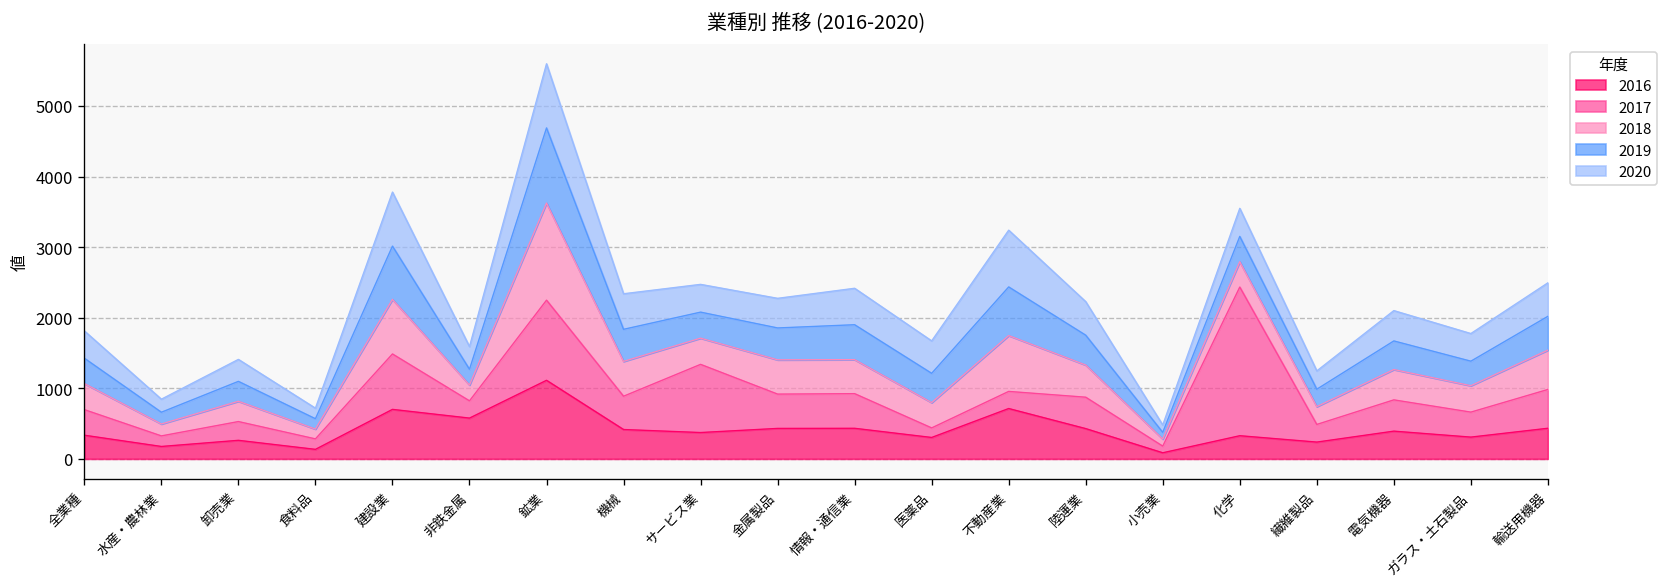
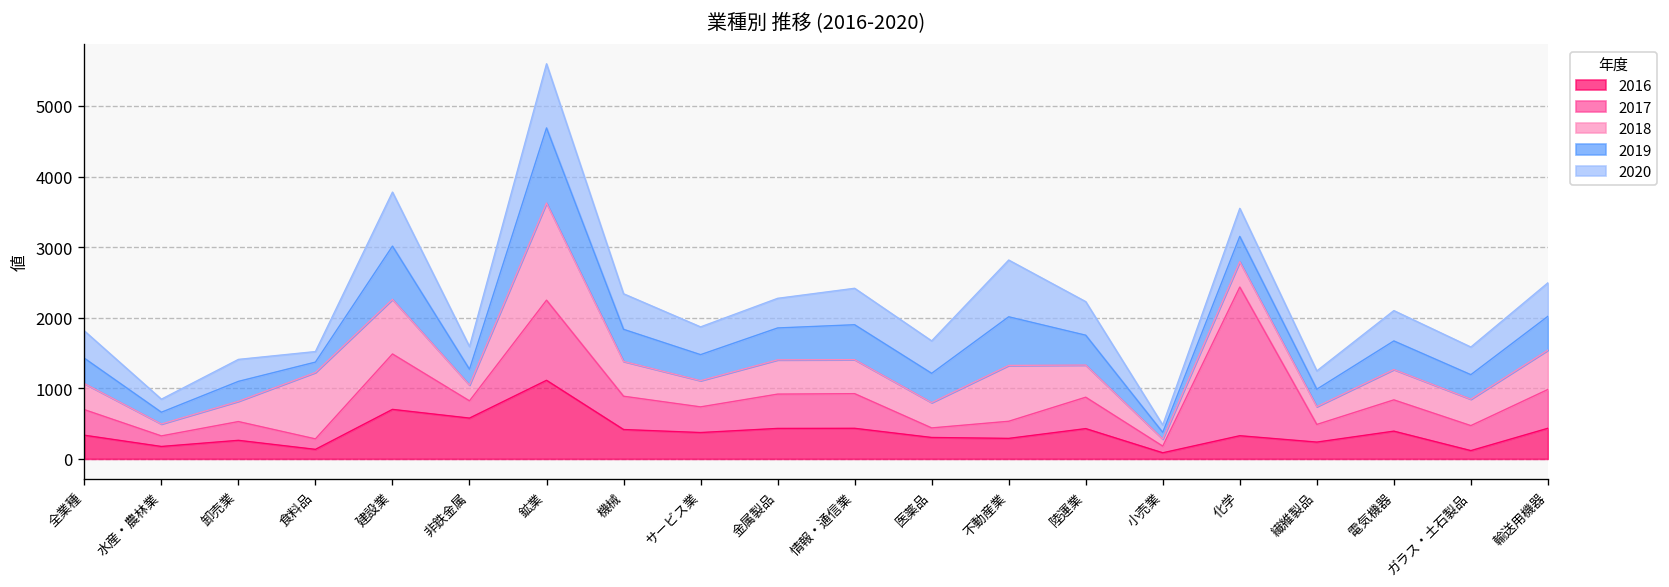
  {
    "2016": {
      "全業種": 300,
      "水産・農林業": 200,
      "卸売業": 300,
      "食料品": 100,
      "建設業": 700,
      "非鉄金属": 600,
      "鉱業": 1100,
      "機械": 400,
      "サービス業": 400,
      "金属製品": 400,
      "情報・通信業": 400,
      "医薬品": 300,
-     "不動産業": 700,
+     "不動産業": 300,
      "陸運業": 400,
      "小売業": 100,
      "化学": 300,
      "繊維製品": 200,
      "電気機器": 400,
-     "ガラス・土石製品": 300,
+     "ガラス・土石製品": 100,
      "輸送用機器": 400
    },
    "2017": {
      "全業種": 400,
      "水産・農林業": 100,
      "卸売業": 300,
      "食料品": 100,
      "建設業": 800,
      "非鉄金属": 200,
      "鉱業": 1100,
      "機械": 500,
-     "サービス業": 1000,
+     "サービス業": 400,
      "金属製品": 500,
      "情報・通信業": 500,
      "医薬品": 100,
      "不動産業": 200,
      "陸運業": 400,
      "小売業": 100,
      "化学": 2100,
      "繊維製品": 300,
      "電気機器": 400,
      "ガラス・土石製品": 400,
      "輸送用機器": 500
    },
    "2018": {
      "全業種": 400,
      "水産・農林業": 200,
      "卸売業": 300,
-     "食料品": 100,
+     "食料品": 900,
      "建設業": 800,
      "非鉄金属": 200,
      "鉱業": 1400,
      "機械": 500,
      "サービス業": 400,
      "金属製品": 500,
      "情報・通信業": 500,
      "医薬品": 400,
      "不動産業": 800,
      "陸運業": 500,
      "小売業": 100,
      "化学": 400,
      "繊維製品": 300,
      "電気機器": 400,
      "ガラス・土石製品": 400,
      "輸送用機器": 600
    },
    "2019": {
      "全業種": 400,
      "水産・農林業": 200,
      "卸売業": 300,
      "食料品": 100,
      "建設業": 800,
      "非鉄金属": 200,
      "鉱業": 1100,
      "機械": 500,
      "サービス業": 400,
      "金属製品": 500,
      "情報・通信業": 500,
      "医薬品": 400,
      "不動産業": 700,
      "陸運業": 400,
      "小売業": 100,
      "化学": 400,
      "繊維製品": 200,
      "電気機器": 400,
      "ガラス・土石製品": 300,
      "輸送用機器": 500
    },
    "2020": {
      "全業種": 400,
      "水産・農林業": 200,
      "卸売業": 300,
      "食料品": 100,
      "建設業": 800,
      "非鉄金属": 300,
      "鉱業": 900,
      "機械": 500,
      "サービス業": 400,
      "金属製品": 400,
      "情報・通信業": 500,
      "医薬品": 500,
      "不動産業": 800,
      "陸運業": 500,
      "小売業": 100,
      "化学": 400,
      "繊維製品": 300,
      "電気機器": 400,
      "ガラス・土石製品": 400,
      "輸送用機器": 500
    }
  }
